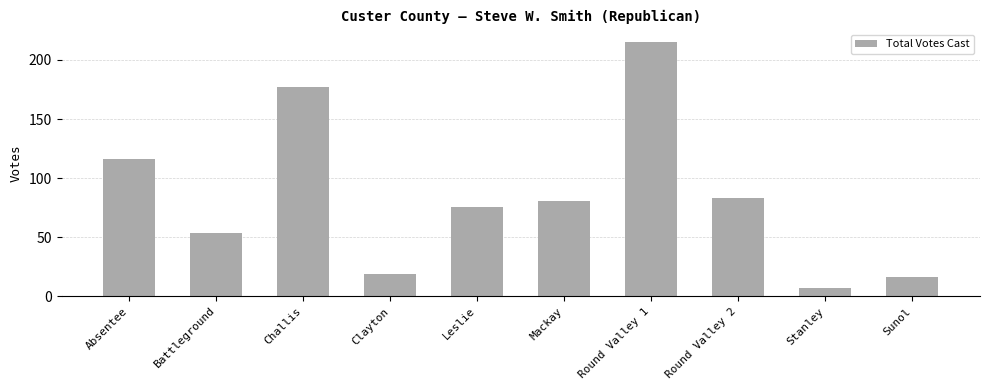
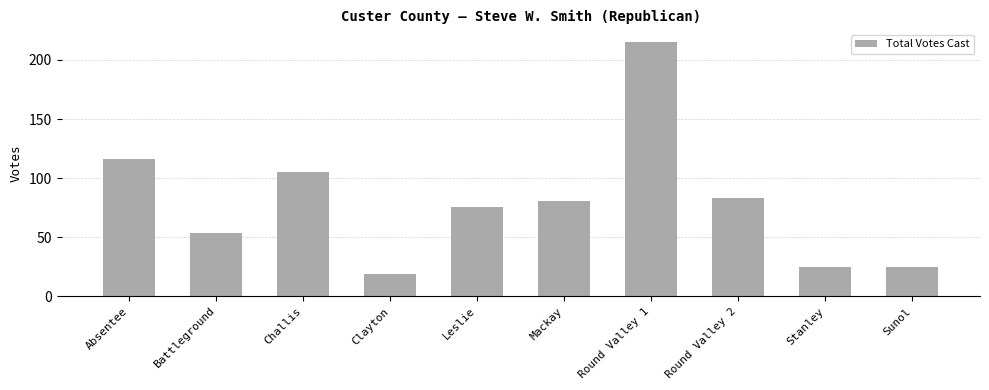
  {
    "Absentee": 116,
    "Battleground": 54,
-   "Challis": 177,
+   "Challis": 105,
    "Clayton": 19,
    "Leslie": 76,
    "Mackay": 81,
    "Round Valley 1": 215,
    "Round Valley 2": 83,
-   "Stanley": 7,
-   "Sunol": 16
+   "Stanley": 25,
+   "Sunol": 25
  }
